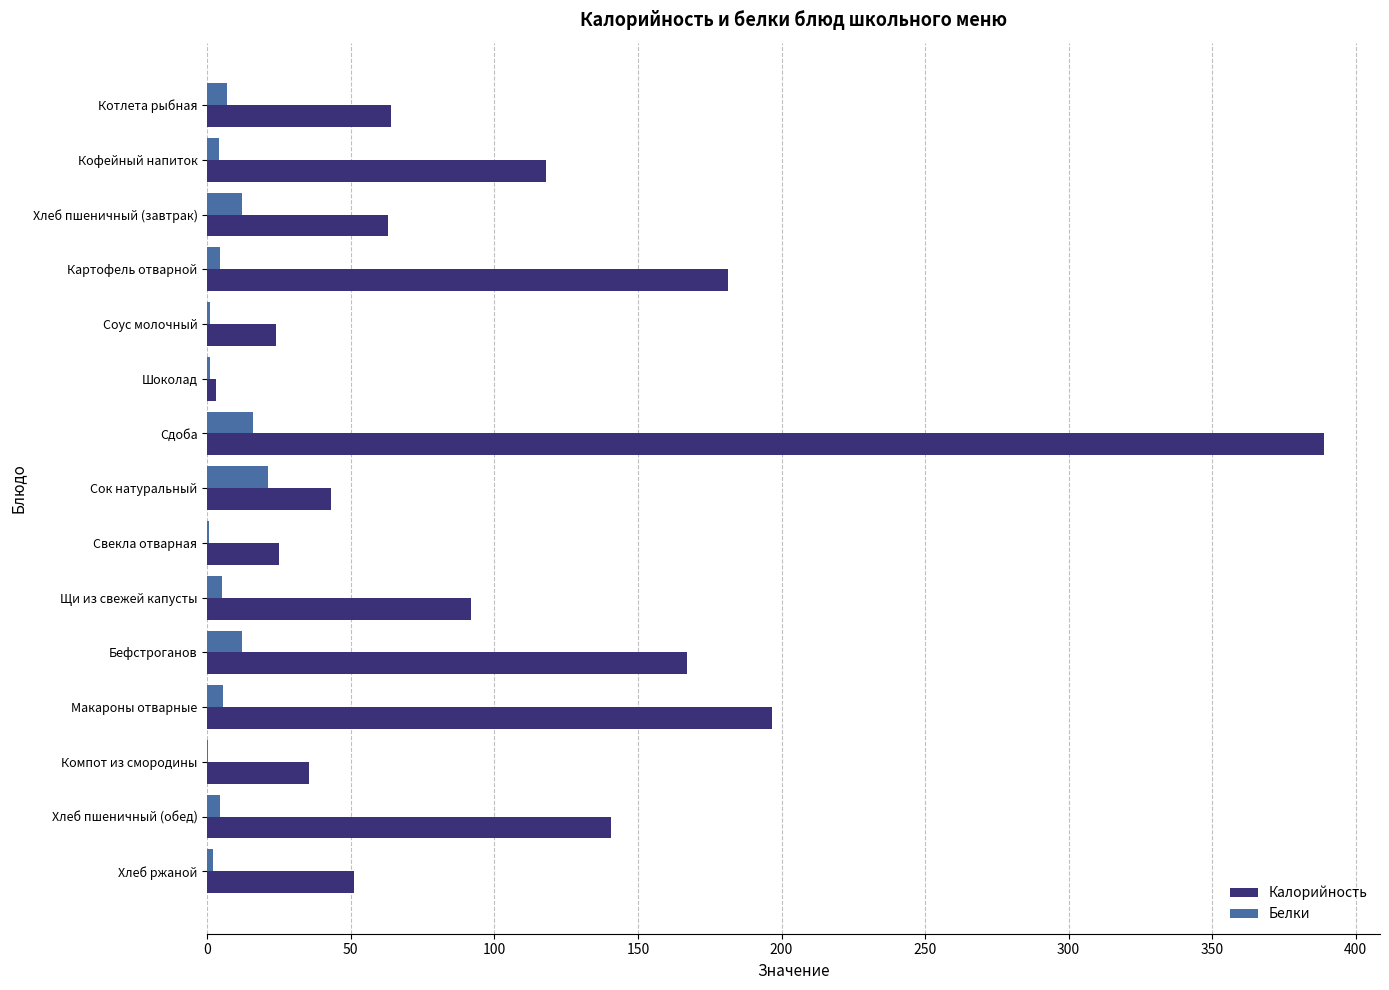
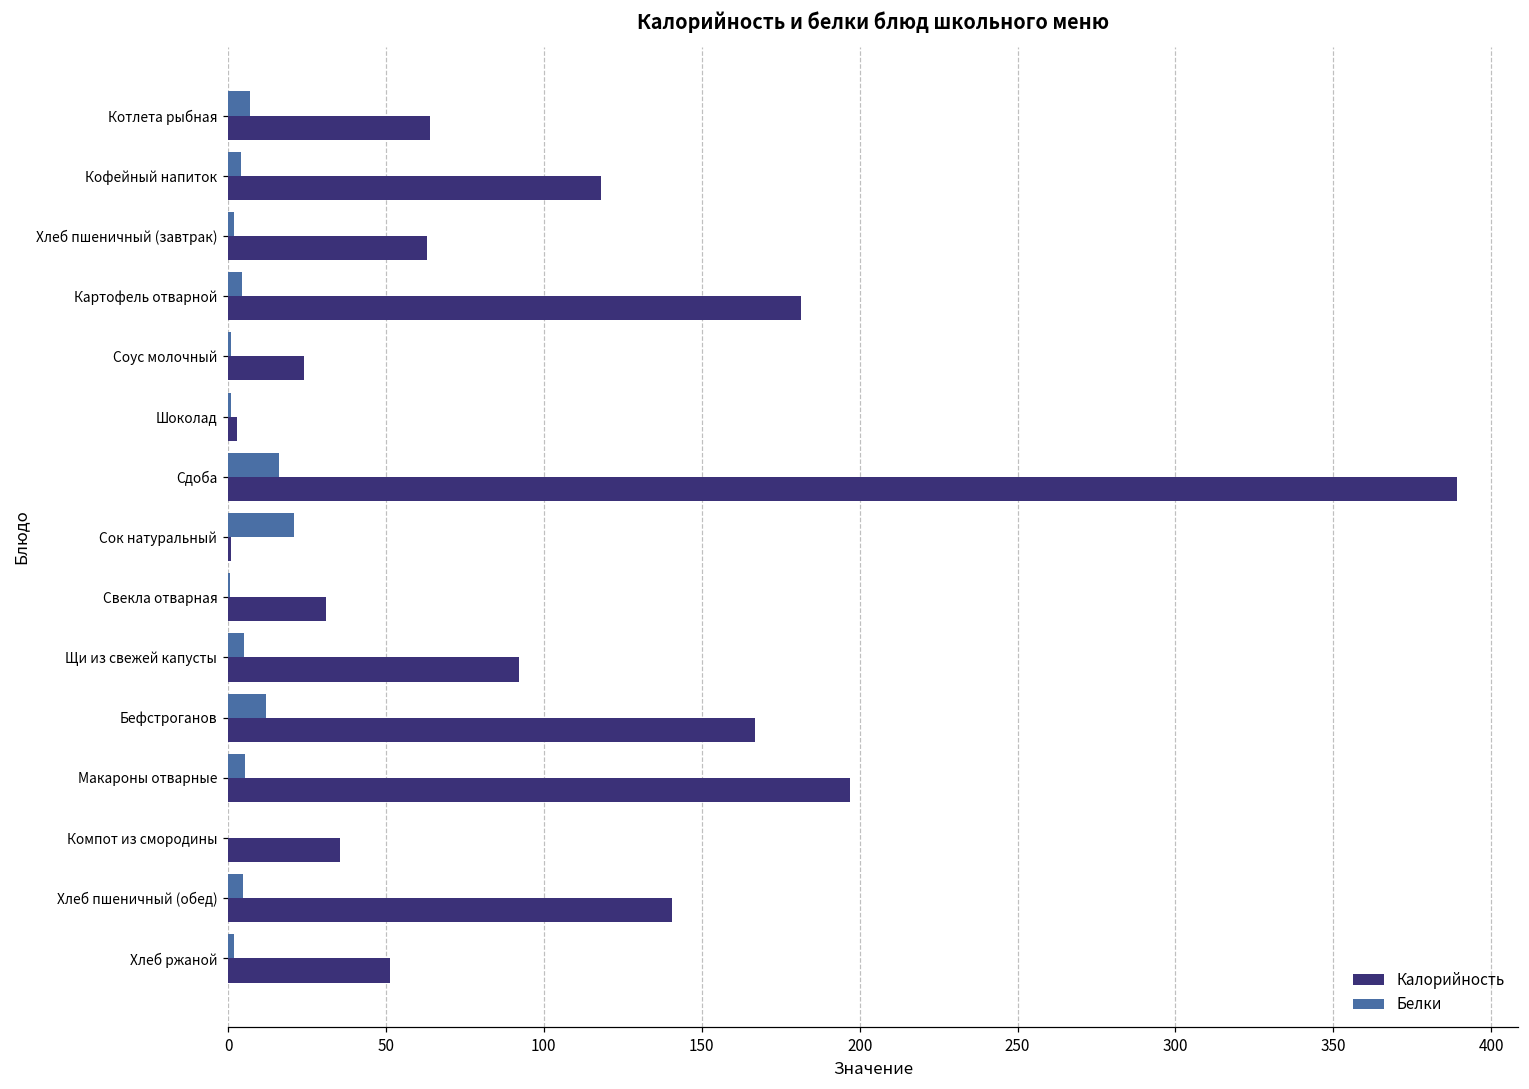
  {
    "Калорийность": {
      "Котлета рыбная": 64,
      "Кофейный напиток": 118,
      "Хлеб пшеничный (завтрак)": 63,
      "Картофель отварной": 182,
      "Соус молочный": 24,
      "Шоколад": 3,
      "Сдоба": 389,
-     "Сок натуральный": 43,
-     "Свекла отварная": 25,
+     "Сок натуральный": 1,
+     "Свекла отварная": 31,
      "Щи из свежей капусты": 92,
      "Бефстроганов": 167,
      "Макароны отварные": 197,
      "Компот из смородины": 35,
      "Хлеб пшеничный (обед)": 141,
      "Хлеб ржаной": 51
    },
    "Белки": {
      "Котлета рыбная": 7,
      "Кофейный напиток": 4,
-     "Хлеб пшеничный (завтрак)": 12,
+     "Хлеб пшеничный (завтрак)": 2,
      "Картофель отварной": 5,
      "Соус молочный": 1,
      "Шоколад": 1,
      "Сдоба": 16,
      "Сок натуральный": 21,
      "Щи из свежей капусты": 5,
      "Бефстроганов": 12,
      "Макароны отварные": 5,
      "Хлеб пшеничный (обед)": 5,
      "Хлеб ржаной": 2
    }
  }
